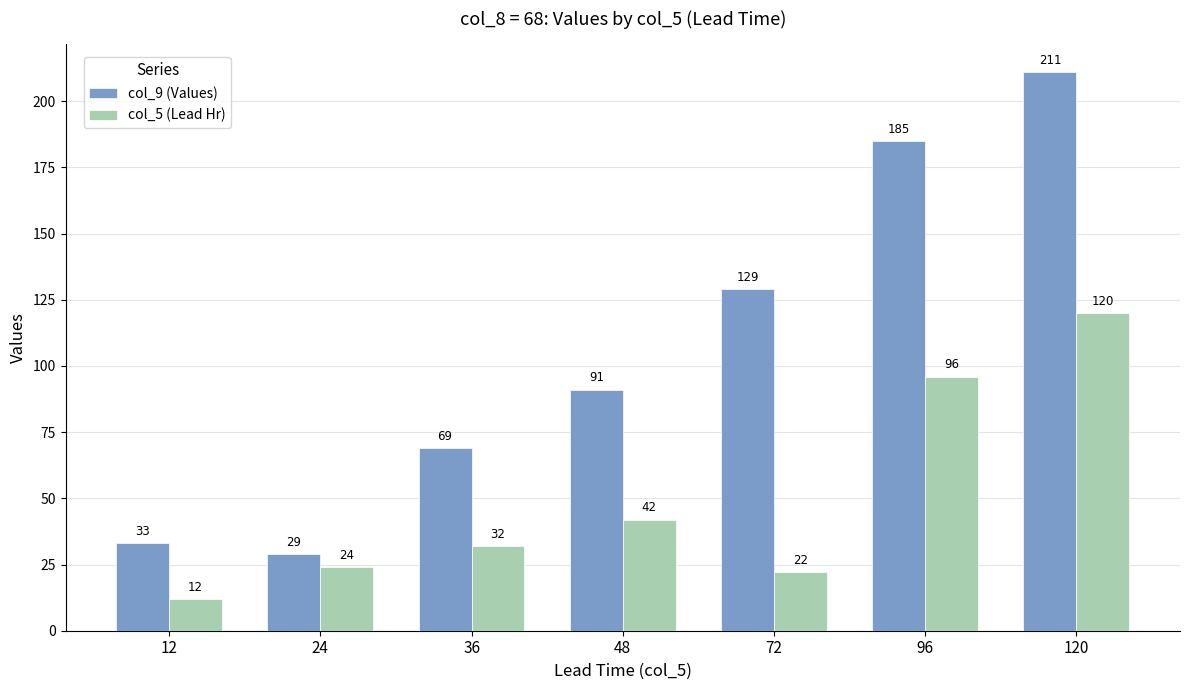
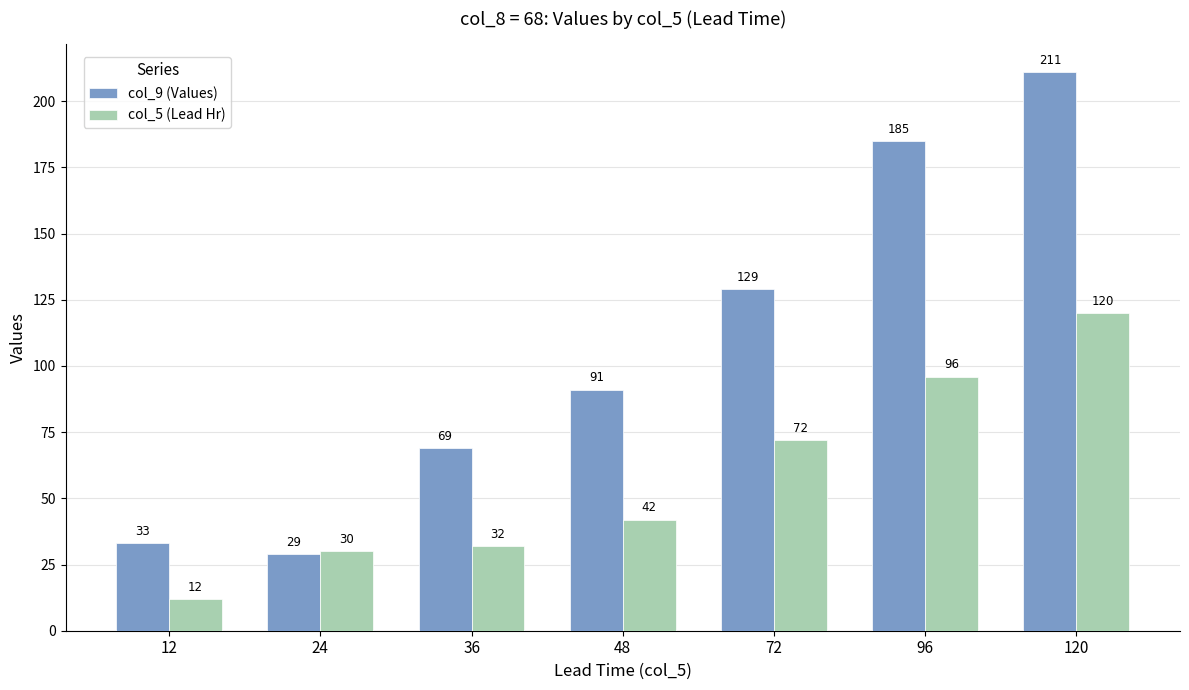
  {
    "col_9 (Values)": {
      "12": 33,
      "24": 29,
      "36": 69,
      "48": 91,
      "72": 129,
      "96": 185,
      "120": 211
    },
    "col_5 (Lead Hr)": {
      "12": 12,
-     "24": 24,
+     "24": 30,
      "36": 32,
      "48": 42,
-     "72": 22,
+     "72": 72,
      "96": 96,
      "120": 120
    }
  }
